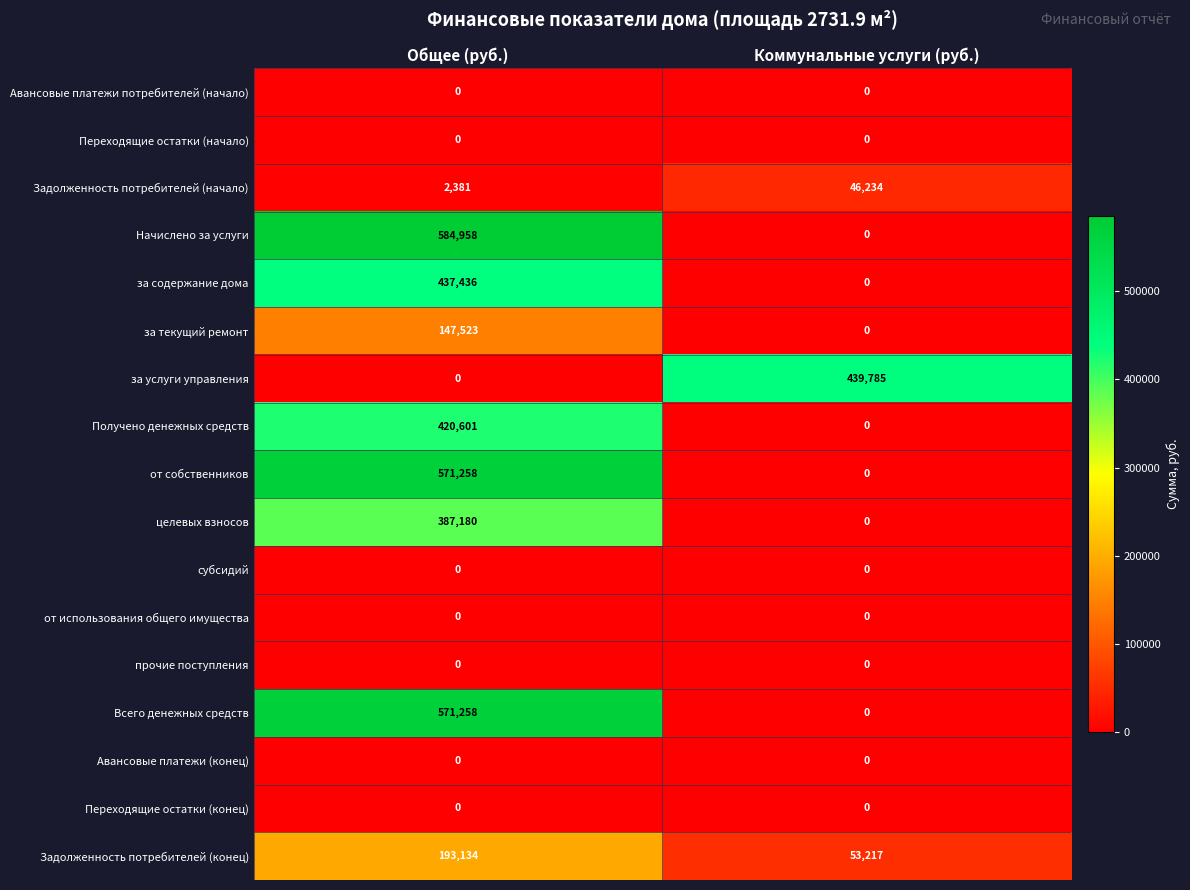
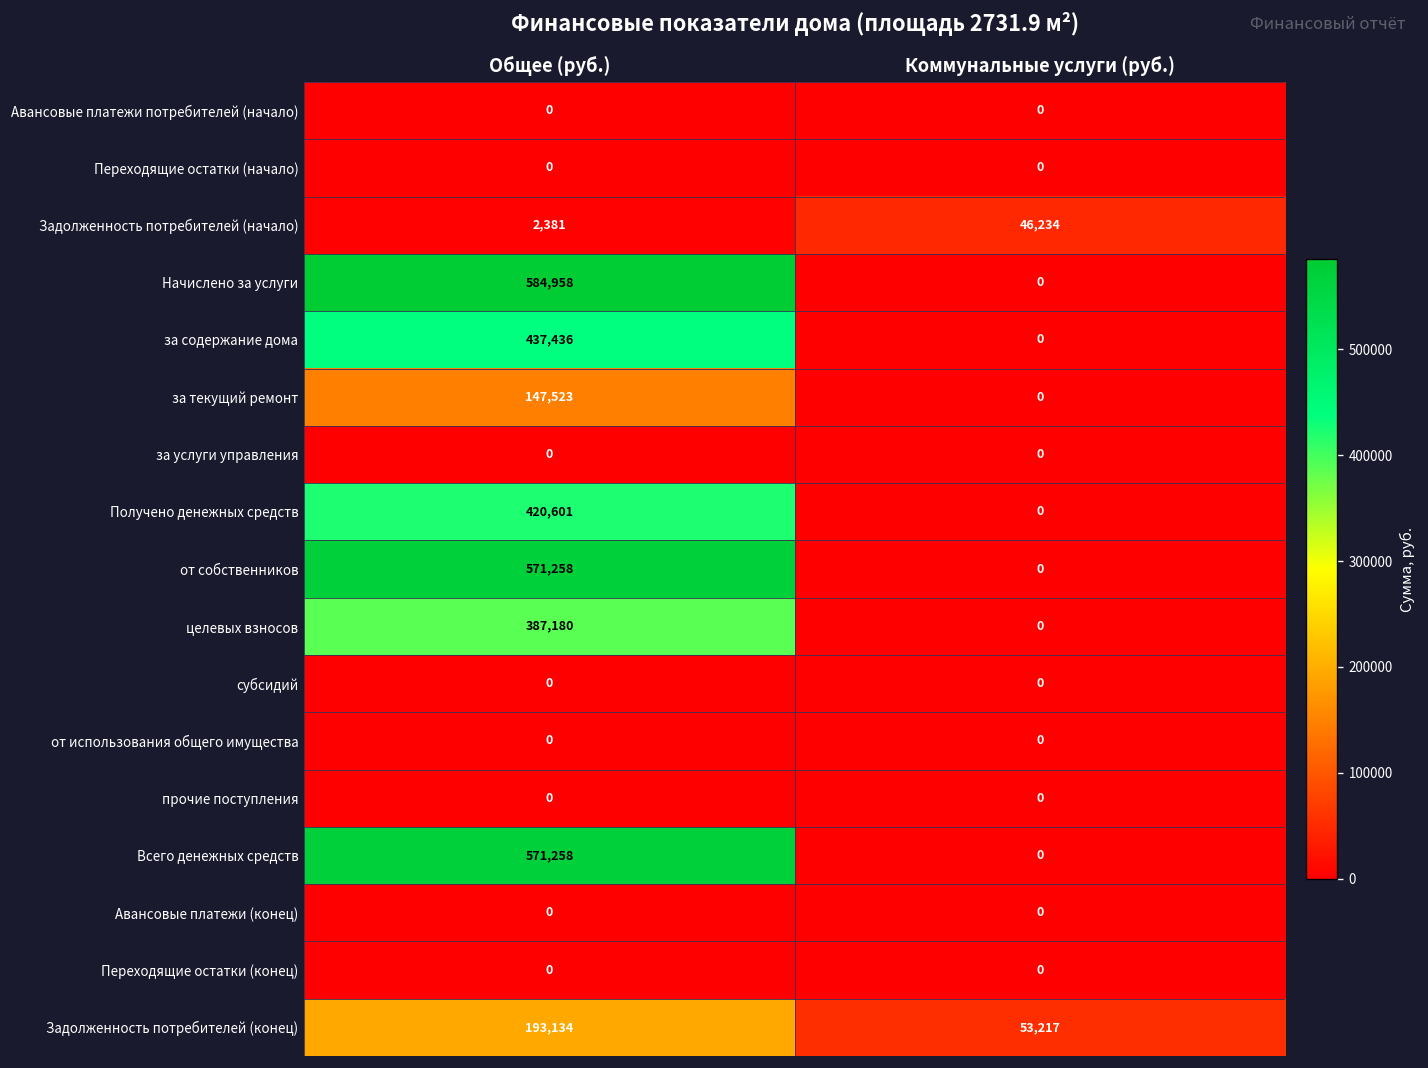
  {
    "Авансовые платежи потребителей (начало)": {
      "Общее (руб.)": "0",
      "Коммунальные услуги (руб.)": "0"
    },
    "Переходящие остатки (начало)": {
      "Общее (руб.)": "0",
      "Коммунальные услуги (руб.)": "0"
    },
    "Задолженность потребителей (начало)": {
      "Общее (руб.)": "2,381",
      "Коммунальные услуги (руб.)": "46,234"
    },
    "Начислено за услуги": {
      "Общее (руб.)": "584,958",
      "Коммунальные услуги (руб.)": "0"
    },
    "за содержание дома": {
      "Общее (руб.)": "437,436",
      "Коммунальные услуги (руб.)": "0"
    },
    "за текущий ремонт": {
      "Общее (руб.)": "147,523",
      "Коммунальные услуги (руб.)": "0"
    },
    "за услуги управления": {
      "Общее (руб.)": "0",
-     "Коммунальные услуги (руб.)": "439,785"
+     "Коммунальные услуги (руб.)": "0"
    },
    "Получено денежных средств": {
      "Общее (руб.)": "420,601",
      "Коммунальные услуги (руб.)": "0"
    },
    "от собственников": {
      "Общее (руб.)": "571,258",
      "Коммунальные услуги (руб.)": "0"
    },
    "целевых взносов": {
      "Общее (руб.)": "387,180",
      "Коммунальные услуги (руб.)": "0"
    },
    "субсидий": {
      "Общее (руб.)": "0",
      "Коммунальные услуги (руб.)": "0"
    },
    "от использования общего имущества": {
      "Общее (руб.)": "0",
      "Коммунальные услуги (руб.)": "0"
    },
    "прочие поступления": {
      "Общее (руб.)": "0",
      "Коммунальные услуги (руб.)": "0"
    },
    "Всего денежных средств": {
      "Общее (руб.)": "571,258",
      "Коммунальные услуги (руб.)": "0"
    },
    "Авансовые платежи (конец)": {
      "Общее (руб.)": "0",
      "Коммунальные услуги (руб.)": "0"
    },
    "Переходящие остатки (конец)": {
      "Общее (руб.)": "0",
      "Коммунальные услуги (руб.)": "0"
    },
    "Задолженность потребителей (конец)": {
      "Общее (руб.)": "193,134",
      "Коммунальные услуги (руб.)": "53,217"
    }
  }
